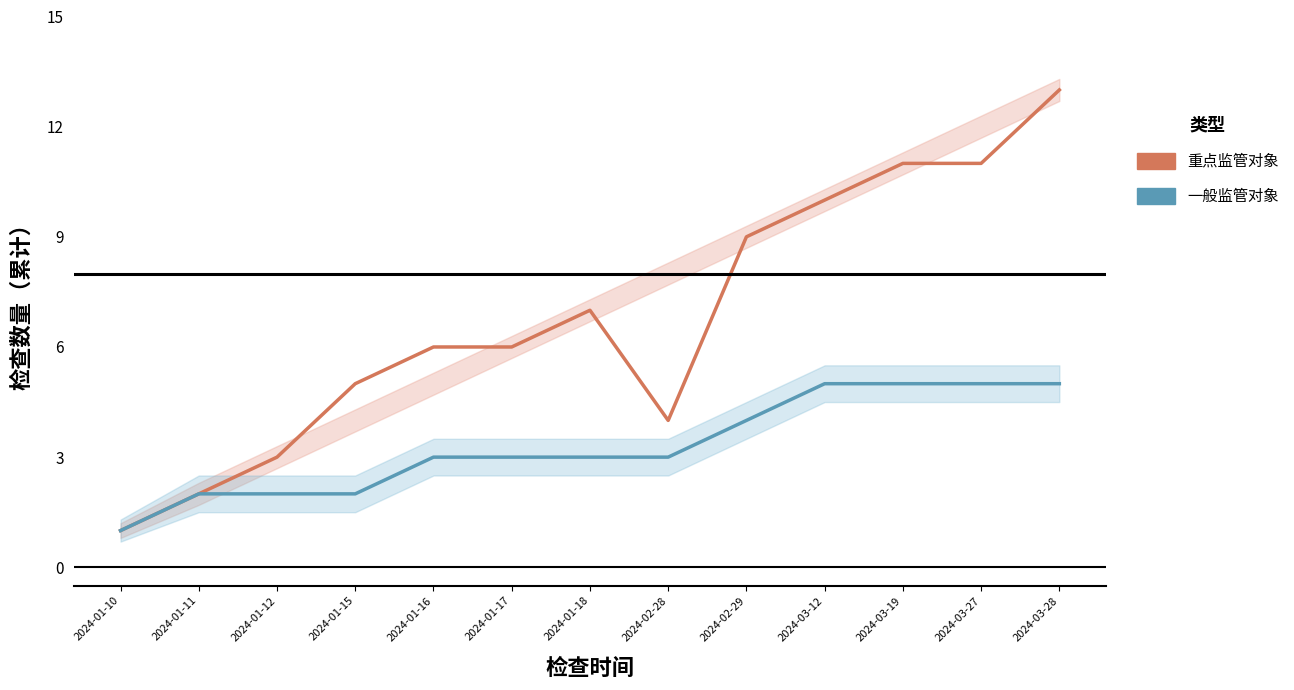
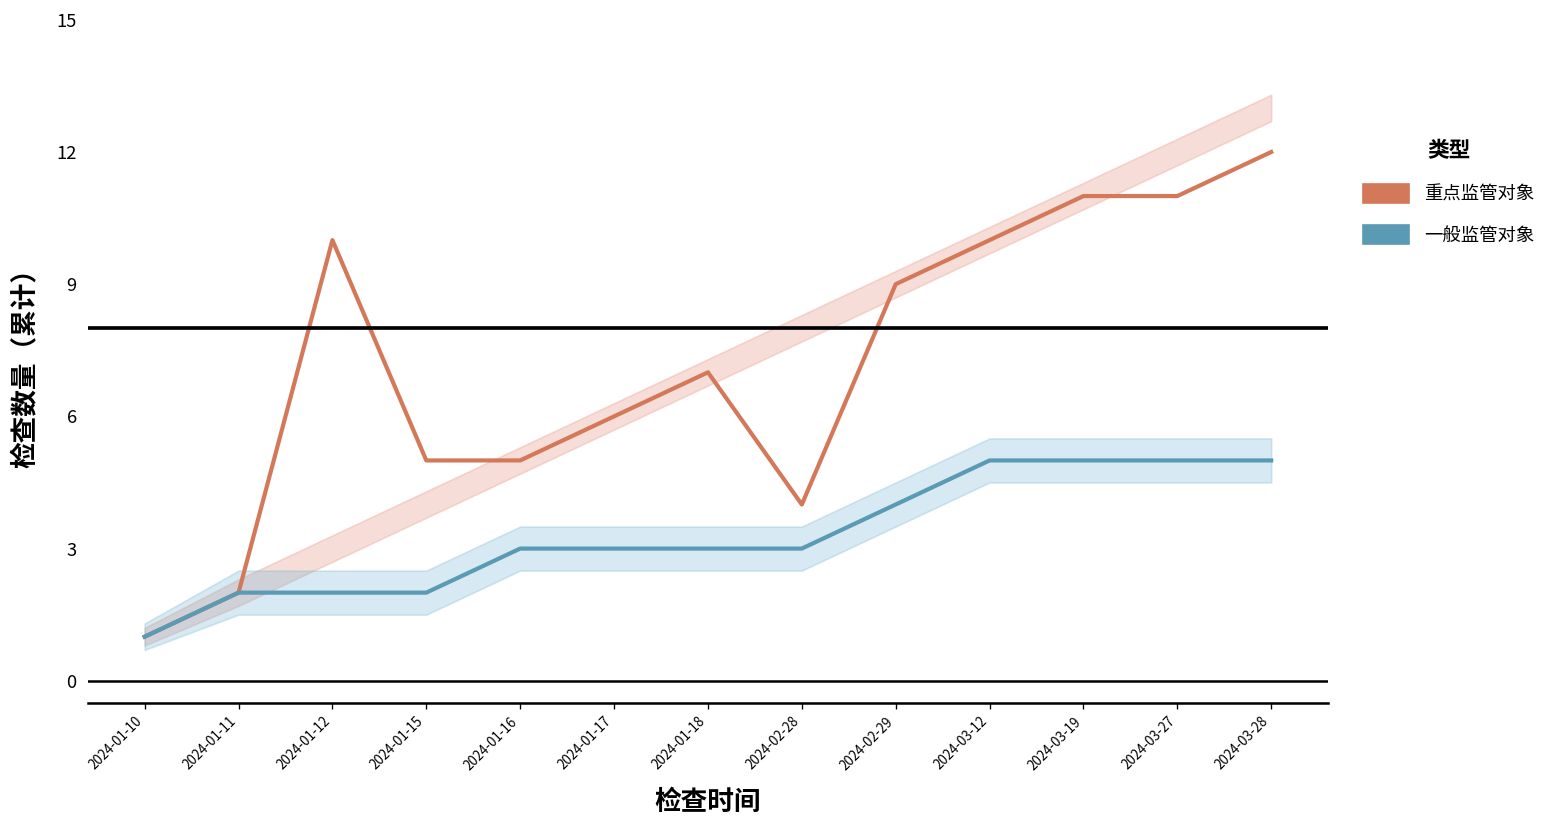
  {
    "重点监管对象": {
-     "2024-01-12": 3,
+     "2024-01-12": 10,
      "2024-01-15": 5,
-     "2024-01-16": 6,
+     "2024-01-16": 5,
      "2024-01-17": 6,
      "2024-01-18": 7,
      "2024-02-28": 4,
      "2024-02-29": 9,
      "2024-03-12": 10,
      "2024-03-19": 11,
      "2024-03-27": 11,
-     "2024-03-28": 13
+     "2024-03-28": 12
    }
  }
